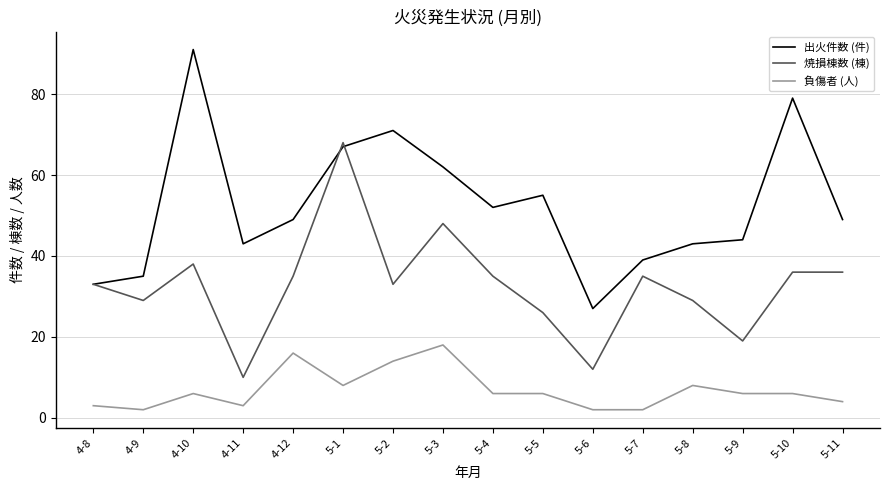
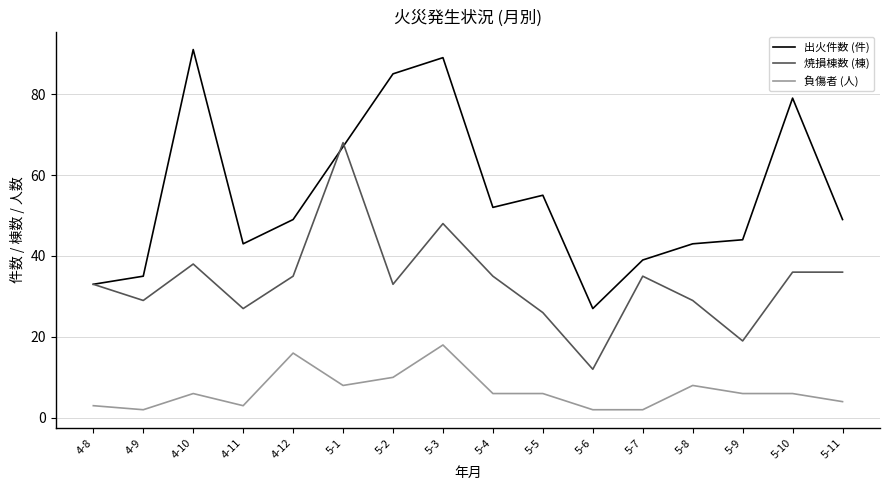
  {
    "出火件数 (件)": {
      "4-9": 35,
      "4-10": 91,
      "4-11": 43,
      "4-12": 49,
      "5-1": 67,
-     "5-2": 71,
-     "5-3": 62,
+     "5-2": 85,
+     "5-3": 89,
      "5-4": 52,
      "5-5": 55,
      "5-6": 27,
      "5-7": 39,
      "5-8": 43,
      "5-9": 44,
      "5-10": 79,
      "5-11": 49
    },
    "焼損棟数 (棟)": {
      "4-9": 29,
      "4-10": 38,
-     "4-11": 10,
+     "4-11": 27,
      "4-12": 35,
      "5-1": 68,
      "5-2": 33,
      "5-3": 48,
      "5-4": 35,
      "5-5": 26,
      "5-6": 12,
      "5-7": 35,
      "5-8": 29,
      "5-9": 19,
      "5-10": 36,
      "5-11": 36
    },
    "負傷者 (人)": {
      "4-8": 3,
      "4-9": 2,
      "4-10": 6,
      "4-11": 3,
      "4-12": 16,
      "5-1": 8,
-     "5-2": 14,
+     "5-2": 10,
      "5-3": 18,
      "5-4": 6,
      "5-5": 6,
      "5-6": 2,
      "5-7": 2,
      "5-8": 8,
      "5-9": 6,
      "5-10": 6,
      "5-11": 4
    }
  }
